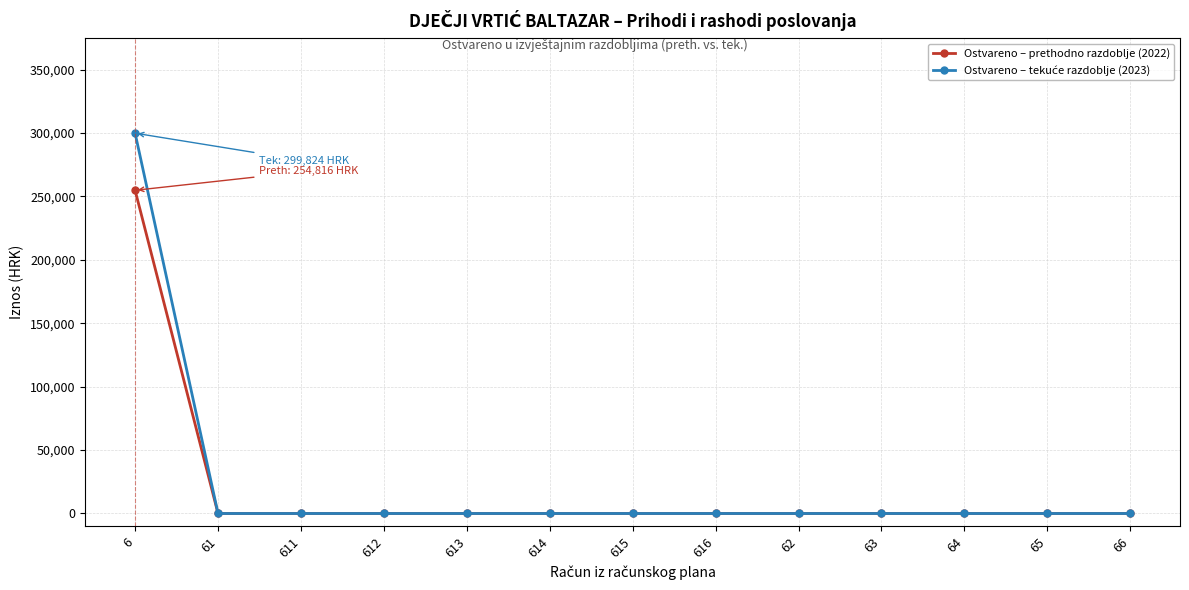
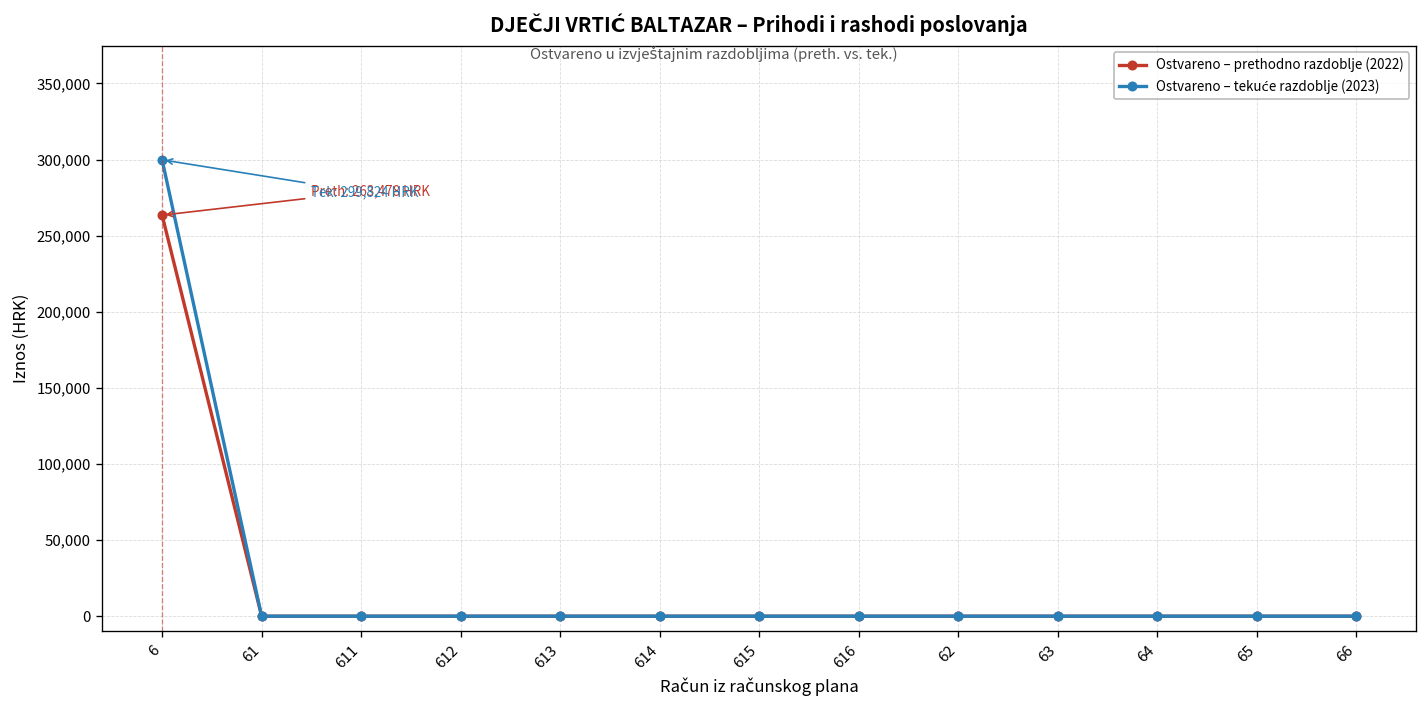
  {
    "Ostvareno – prethodno razdoblje (2022)": {
-     "6": "254,816"
+     "6": "263,478"
    }
  }
